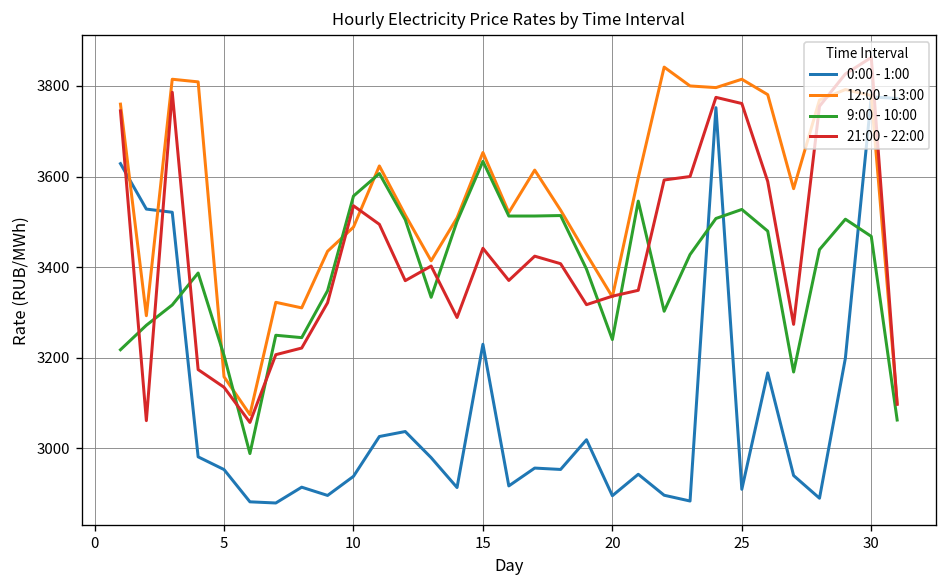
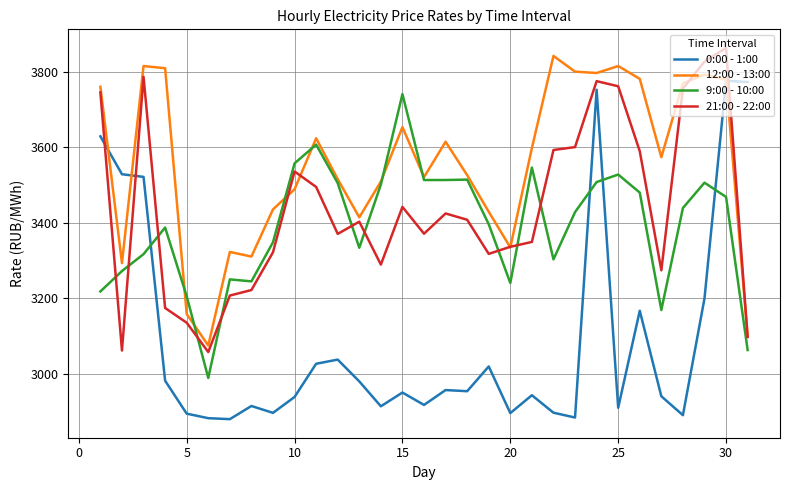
  {
    "0:00 - 1:00": {
-     "5": 2950,
+     "5": 2890,
      "10": 2940,
-     "15": 3230,
+     "15": 2950,
      "20": 2900,
      "25": 2910
    },
    "12:00 - 13:00": {
      "5": 3160,
      "10": 3490,
      "15": 3650,
      "25": 3810
    },
    "9:00 - 10:00": {
      "5": 3210,
      "10": 3560,
-     "15": 3630,
+     "15": 3740,
      "20": 3240,
      "25": 3530,
      "30": 3470
    },
    "21:00 - 22:00": {
      "5": 3130,
      "10": 3540,
      "15": 3440,
      "25": 3760
    }
  }
